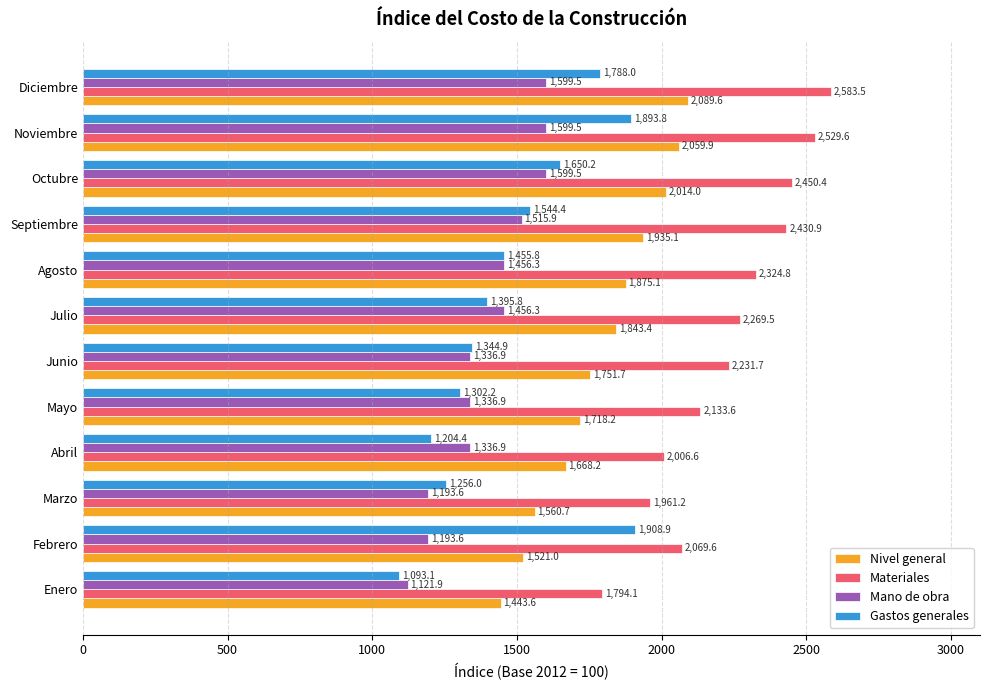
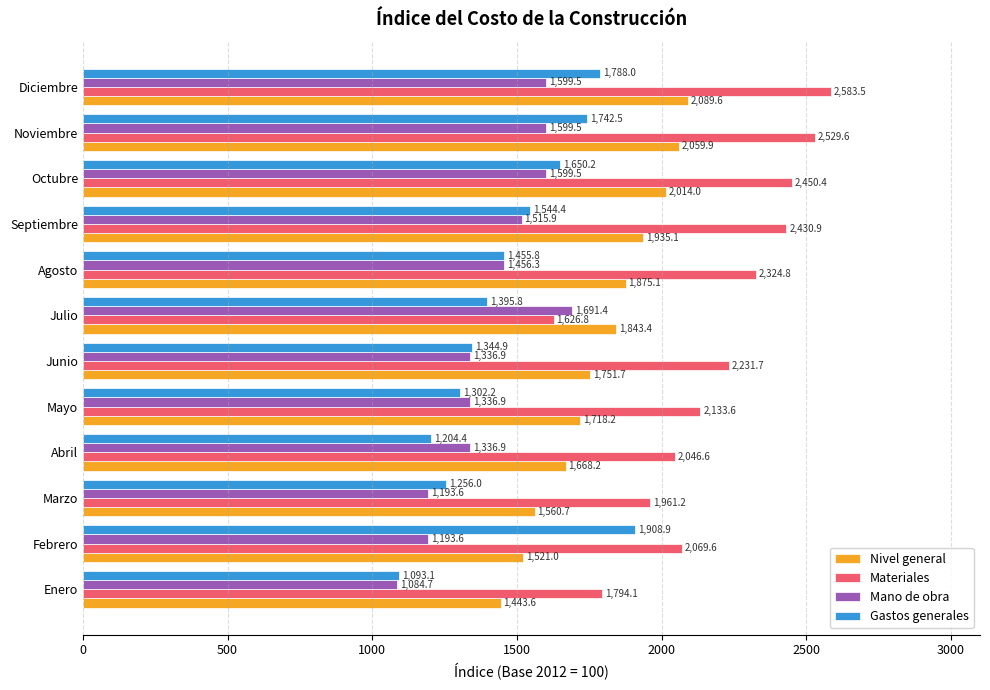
  {
    "Nivel general": {
      "Diciembre": "2,089.6",
      "Noviembre": "2,059.9",
      "Octubre": "2,014.0",
      "Septiembre": "1,935.1",
      "Agosto": "1,875.1",
      "Julio": "1,843.4",
      "Junio": "1,751.7",
      "Mayo": "1,718.2",
      "Abril": "1,668.2",
      "Marzo": "1,560.7",
      "Febrero": "1,521.0",
      "Enero": "1,443.6"
    },
    "Materiales": {
      "Diciembre": "2,583.5",
      "Noviembre": "2,529.6",
      "Octubre": "2,450.4",
      "Septiembre": "2,430.9",
      "Agosto": "2,324.8",
-     "Julio": "2,269.5",
+     "Julio": "1,626.8",
      "Junio": "2,231.7",
      "Mayo": "2,133.6",
-     "Abril": "2,006.6",
+     "Abril": "2,046.6",
      "Marzo": "1,961.2",
      "Febrero": "2,069.6",
      "Enero": "1,794.1"
    },
    "Mano de obra": {
      "Diciembre": "1,599.5",
      "Noviembre": "1,599.5",
      "Octubre": "1,599.5",
      "Septiembre": "1,515.9",
      "Agosto": "1,456.3",
-     "Julio": "1,456.3",
+     "Julio": "1,691.4",
      "Junio": "1,336.9",
      "Mayo": "1,336.9",
      "Abril": "1,336.9",
      "Marzo": "1,193.6",
      "Febrero": "1,193.6",
-     "Enero": "1,121.9"
+     "Enero": "1,084.7"
    },
    "Gastos generales": {
      "Diciembre": "1,788.0",
-     "Noviembre": "1,893.8",
+     "Noviembre": "1,742.5",
      "Octubre": "1,650.2",
      "Septiembre": "1,544.4",
      "Agosto": "1,455.8",
      "Julio": "1,395.8",
      "Junio": "1,344.9",
      "Mayo": "1,302.2",
      "Abril": "1,204.4",
      "Marzo": "1,256.0",
      "Febrero": "1,908.9",
      "Enero": "1,093.1"
    }
  }
